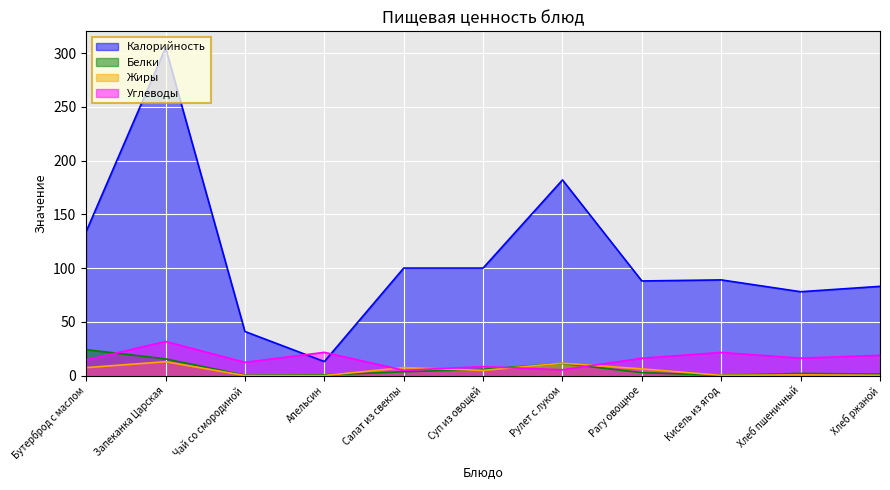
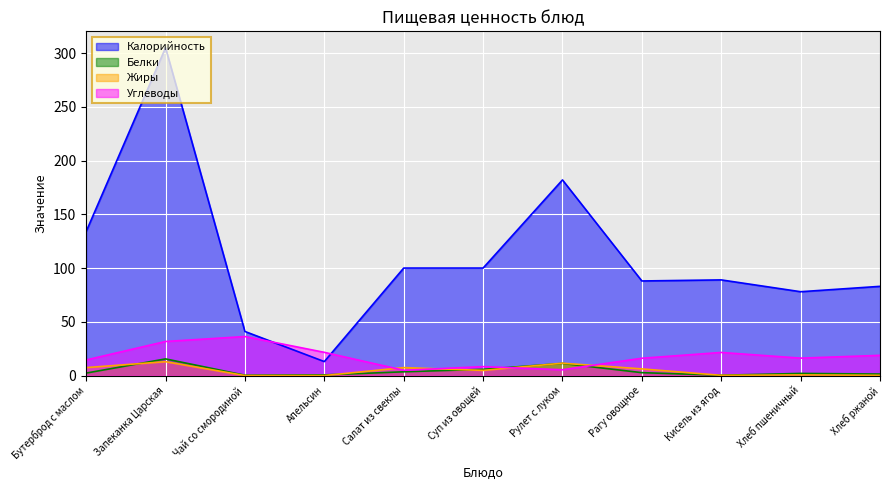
  {
    "Калорийность": {
      "Бутерброд с маслом": 134,
      "Чай со смородиной": 41,
      "Апельсин": 13,
      "Салат из свеклы": 100,
      "Суп из овощей": 100,
      "Рулет с луком": 182,
      "Рагу овощное": 88,
      "Кисель из ягод": 89,
      "Хлеб пшеничный": 78,
      "Хлеб ржаной": 83
    },
    "Белки": {
-     "Бутерброд с маслом": 24,
+     "Бутерброд с маслом": 2,
      "Запеканка Царская": 16,
      "Рагу овощное": 3
    },
    "Жиры": {
      "Бутерброд с маслом": 7,
      "Запеканка Царская": 13,
      "Салат из свеклы": 7,
      "Рагу овощное": 6
    },
    "Углеводы": {
      "Бутерброд с маслом": 15,
      "Запеканка Царская": 32,
-     "Чай со смородиной": 12,
+     "Чай со смородиной": 36,
      "Апельсин": 22,
      "Суп из овощей": 8,
      "Рулет с луком": 5,
      "Рагу овощное": 16,
      "Кисель из ягод": 22,
      "Хлеб пшеничный": 16,
      "Хлеб ржаной": 19
    }
  }
